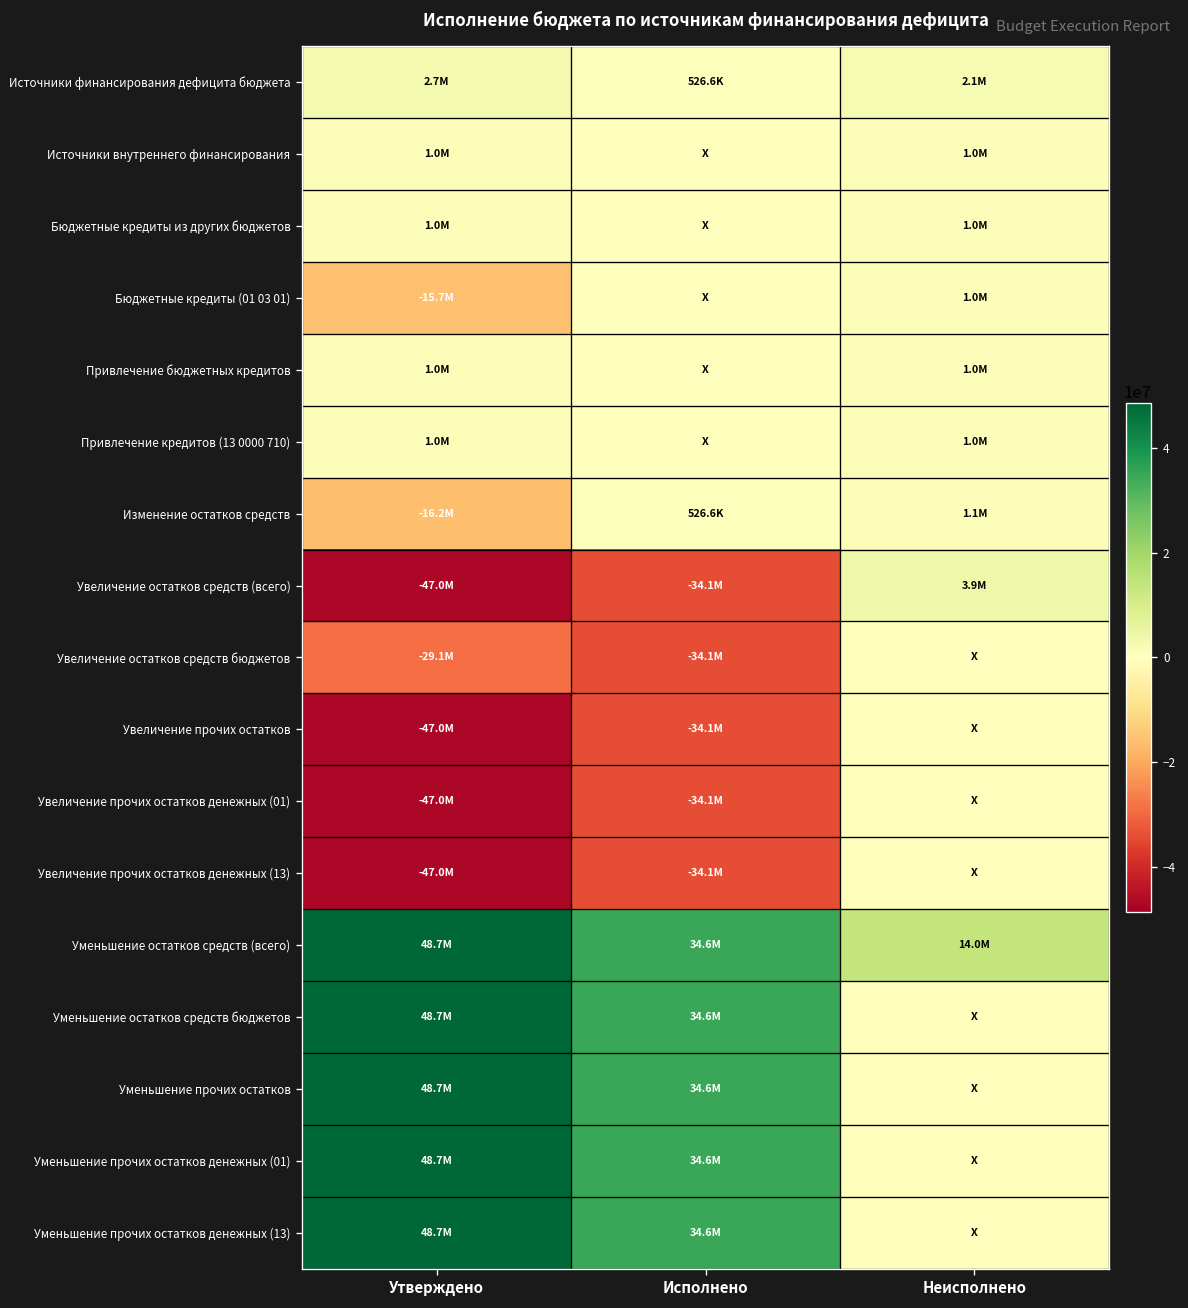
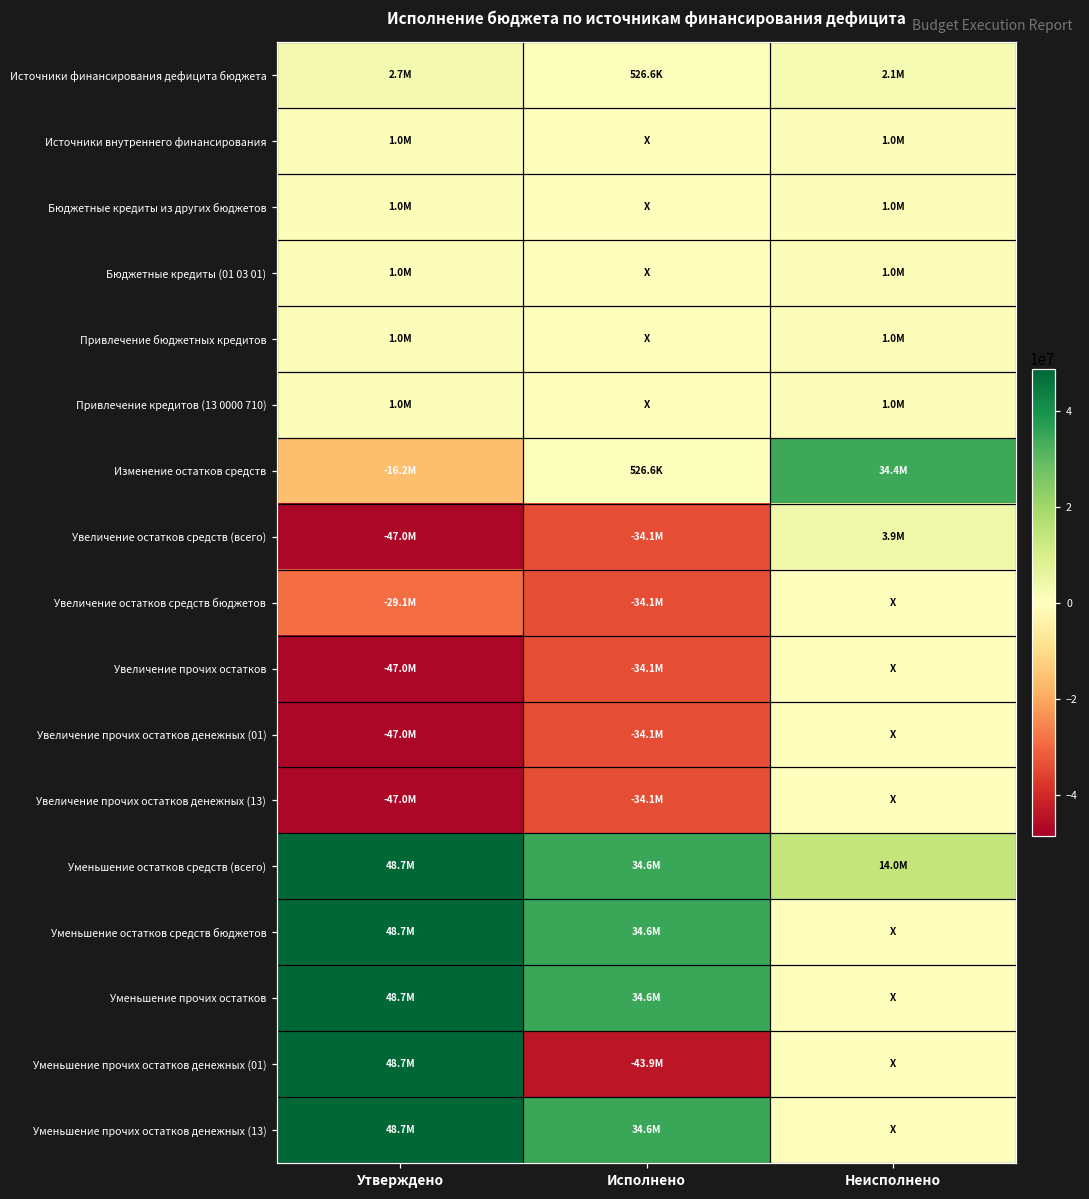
  {
    "Источники финансирования дефицита бюджета": {
      "Утверждено": "2.7M",
      "Исполнено": "526.6K",
      "Неисполнено": "2.1M"
    },
    "Источники внутреннего финансирования": {
      "Утверждено": "1.0M",
      "Неисполнено": "1.0M"
    },
    "Бюджетные кредиты из других бюджетов": {
      "Утверждено": "1.0M",
      "Неисполнено": "1.0M"
    },
    "Бюджетные кредиты (01 03 01)": {
-     "Утверждено": "-15.7M",
+     "Утверждено": "1.0M",
      "Неисполнено": "1.0M"
    },
    "Привлечение бюджетных кредитов": {
      "Утверждено": "1.0M",
      "Неисполнено": "1.0M"
    },
    "Привлечение кредитов (13 0000 710)": {
      "Утверждено": "1.0M",
      "Неисполнено": "1.0M"
    },
    "Изменение остатков средств": {
      "Утверждено": "-16.2M",
      "Исполнено": "526.6K",
-     "Неисполнено": "1.1M"
+     "Неисполнено": "34.4M"
    },
    "Увеличение остатков средств (всего)": {
      "Утверждено": "-47.0M",
      "Исполнено": "-34.1M",
      "Неисполнено": "3.9M"
    },
    "Увеличение остатков средств бюджетов": {
      "Утверждено": "-29.1M",
      "Исполнено": "-34.1M"
    },
    "Увеличение прочих остатков": {
      "Утверждено": "-47.0M",
      "Исполнено": "-34.1M"
    },
    "Увеличение прочих остатков денежных (01)": {
      "Утверждено": "-47.0M",
      "Исполнено": "-34.1M"
    },
    "Увеличение прочих остатков денежных (13)": {
      "Утверждено": "-47.0M",
      "Исполнено": "-34.1M"
    },
    "Уменьшение остатков средств (всего)": {
      "Утверждено": "48.7M",
      "Исполнено": "34.6M",
      "Неисполнено": "14.0M"
    },
    "Уменьшение остатков средств бюджетов": {
      "Утверждено": "48.7M",
      "Исполнено": "34.6M"
    },
    "Уменьшение прочих остатков": {
      "Утверждено": "48.7M",
      "Исполнено": "34.6M"
    },
    "Уменьшение прочих остатков денежных (01)": {
      "Утверждено": "48.7M",
-     "Исполнено": "34.6M"
+     "Исполнено": "-43.9M"
    },
    "Уменьшение прочих остатков денежных (13)": {
      "Утверждено": "48.7M",
      "Исполнено": "34.6M"
    }
  }
